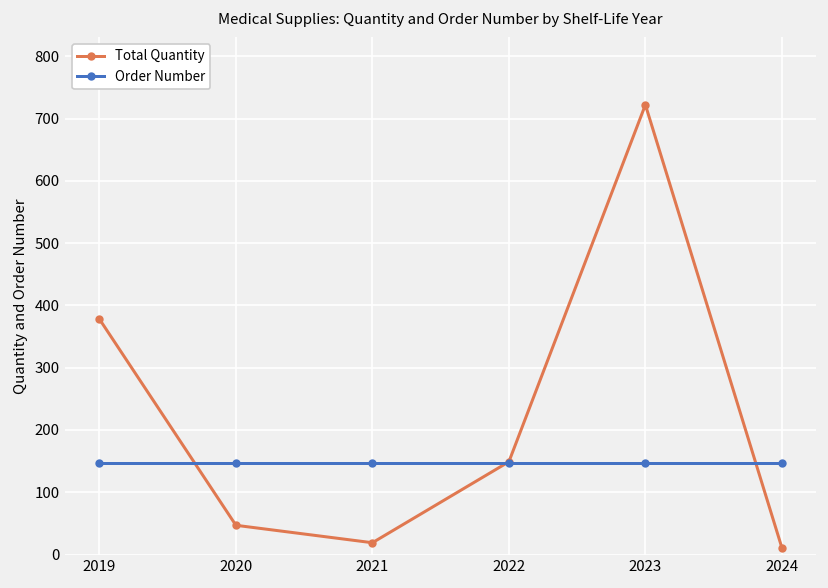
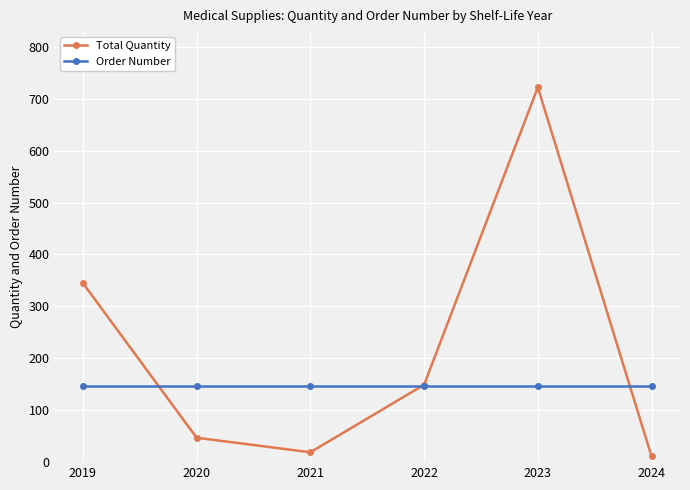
  {
    "Total Quantity": {
-     "2019": 380,
+     "2019": 350,
      "2020": 50,
      "2021": 20,
      "2023": 720,
      "2024": 10
    },
    "Order Number": {
      "2019": 150,
      "2020": 150,
      "2021": 150,
      "2023": 150,
      "2024": 150
    }
  }
